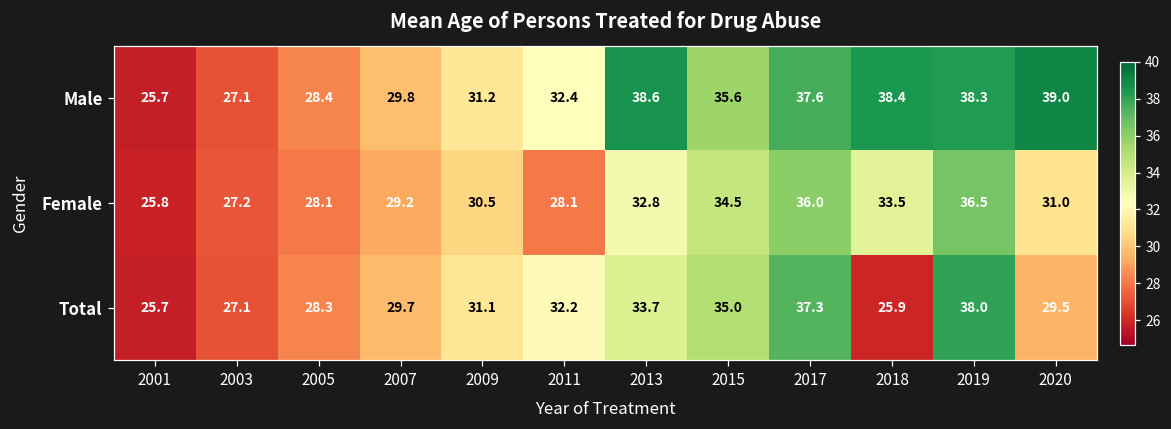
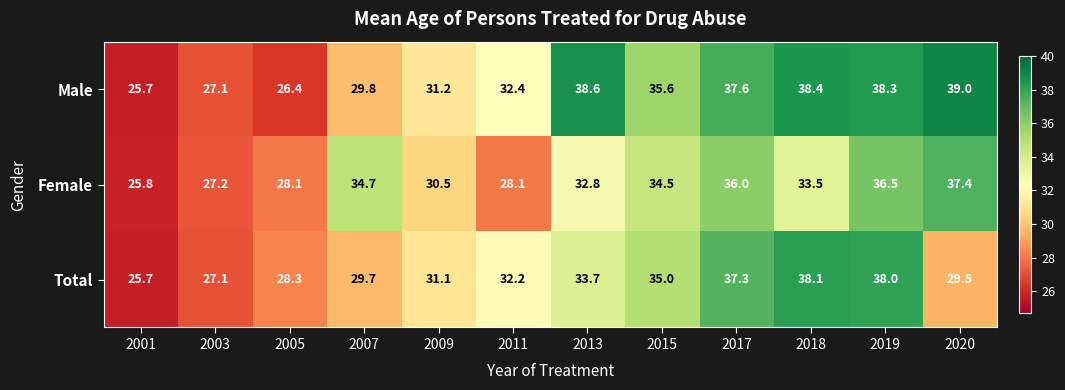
  {
    "Male": {
      "2001": 25.7,
      "2003": 27.1,
-     "2005": 28.4,
+     "2005": 26.4,
      "2007": 29.8,
      "2009": 31.2,
      "2011": 32.4,
      "2013": 38.6,
      "2015": 35.6,
      "2017": 37.6,
      "2018": 38.4,
      "2019": 38.3,
      "2020": 39.0
    },
    "Female": {
      "2001": 25.8,
      "2003": 27.2,
      "2005": 28.1,
-     "2007": 29.2,
+     "2007": 34.7,
      "2009": 30.5,
      "2011": 28.1,
      "2013": 32.8,
      "2015": 34.5,
      "2017": 36.0,
      "2018": 33.5,
      "2019": 36.5,
-     "2020": 31.0
+     "2020": 37.4
    },
    "Total": {
      "2001": 25.7,
      "2003": 27.1,
      "2005": 28.3,
      "2007": 29.7,
      "2009": 31.1,
      "2011": 32.2,
      "2013": 33.7,
      "2015": 35.0,
      "2017": 37.3,
-     "2018": 25.9,
+     "2018": 38.1,
      "2019": 38.0,
      "2020": 29.5
    }
  }
